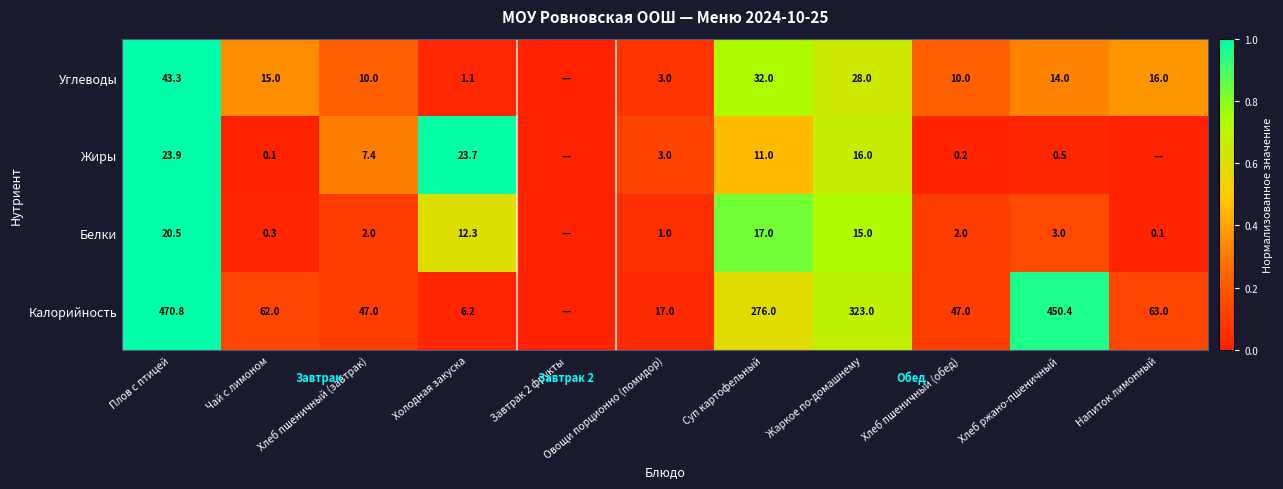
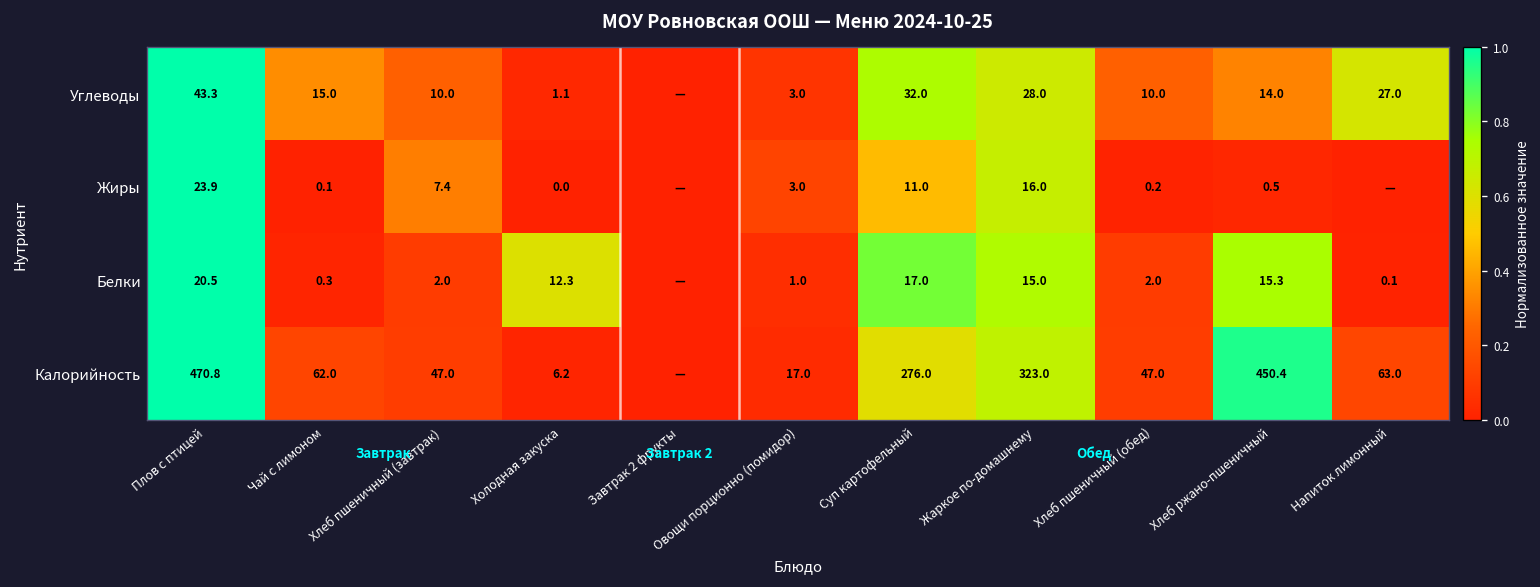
  {
    "Углеводы": {
      "Плов с птицей": 43.3,
      "Чай с лимоном": 15.0,
      "Хлеб пшеничный (завтрак)": 10.0,
      "Холодная закуска": 1.1,
      "Овощи порционно (помидор)": 3.0,
      "Суп картофельный": 32.0,
      "Жаркое по-домашнему": 28.0,
      "Хлеб пшеничный (обед)": 10.0,
      "Хлеб ржано-пшеничный": 14.0,
-     "Напиток лимонный": 16.0
+     "Напиток лимонный": 27.0
    },
    "Жиры": {
      "Плов с птицей": 23.9,
      "Чай с лимоном": 0.1,
      "Хлеб пшеничный (завтрак)": 7.4,
-     "Холодная закуска": 23.7,
+     "Холодная закуска": 0.0,
      "Овощи порционно (помидор)": 3.0,
      "Суп картофельный": 11.0,
      "Жаркое по-домашнему": 16.0,
      "Хлеб пшеничный (обед)": 0.2,
      "Хлеб ржано-пшеничный": 0.5
    },
    "Белки": {
      "Плов с птицей": 20.5,
      "Чай с лимоном": 0.3,
      "Хлеб пшеничный (завтрак)": 2.0,
      "Холодная закуска": 12.3,
      "Овощи порционно (помидор)": 1.0,
      "Суп картофельный": 17.0,
      "Жаркое по-домашнему": 15.0,
      "Хлеб пшеничный (обед)": 2.0,
-     "Хлеб ржано-пшеничный": 3.0,
+     "Хлеб ржано-пшеничный": 15.3,
      "Напиток лимонный": 0.1
    },
    "Калорийность": {
      "Плов с птицей": 470.8,
      "Чай с лимоном": 62.0,
      "Хлеб пшеничный (завтрак)": 47.0,
      "Холодная закуска": 6.2,
      "Овощи порционно (помидор)": 17.0,
      "Суп картофельный": 276.0,
      "Жаркое по-домашнему": 323.0,
      "Хлеб пшеничный (обед)": 47.0,
      "Хлеб ржано-пшеничный": 450.4,
      "Напиток лимонный": 63.0
    }
  }
